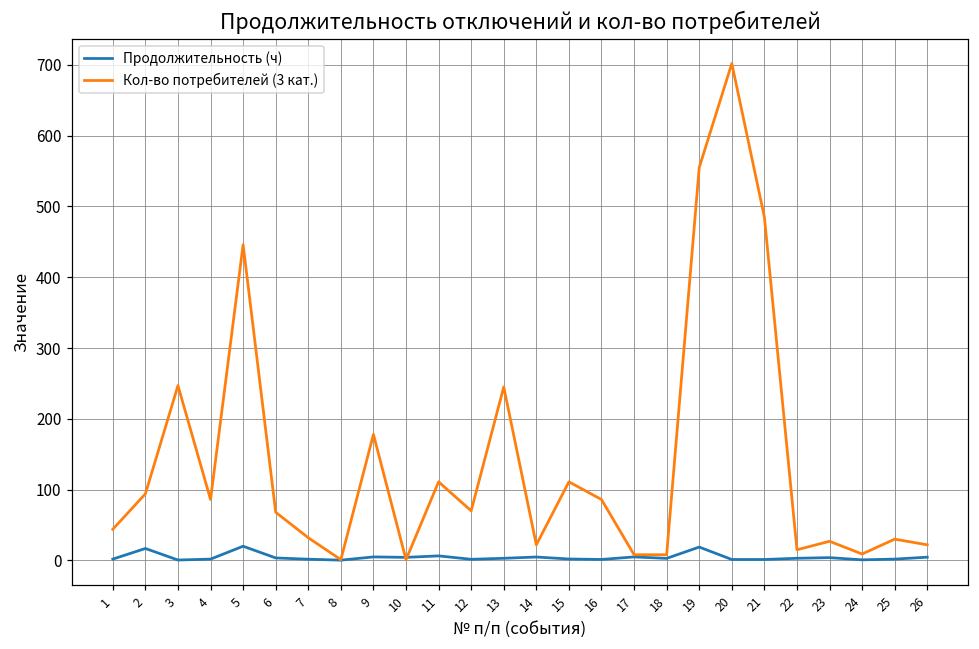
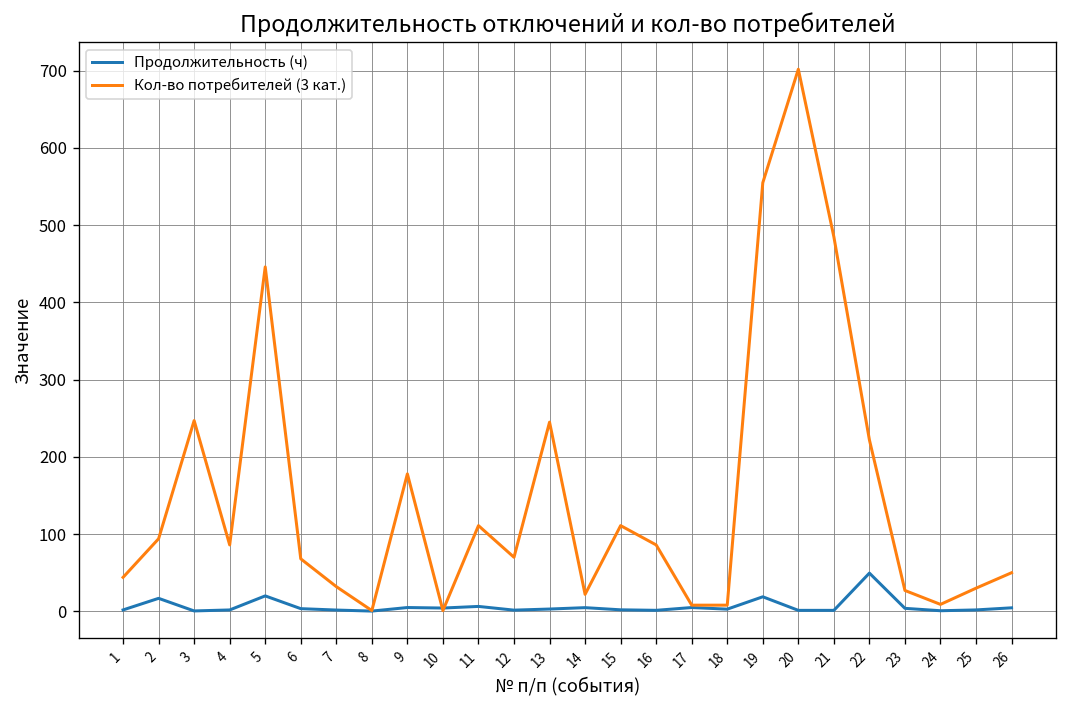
  {
    "Продолжительность (ч)": {
      "1": 0,
      "2": 20,
      "3": 0,
      "4": 0,
      "5": 20,
      "6": 0,
      "7": 0,
      "9": 0,
      "11": 10,
      "12": 0,
      "13": 0,
      "14": 0,
      "15": 0,
      "16": 0,
      "18": 0,
      "19": 20,
      "20": 0,
      "21": 0,
-     "22": 0,
+     "22": 50,
      "23": 0,
      "24": 0,
      "25": 0,
      "26": 0
    },
    "Кол-во потребителей (3 кат.)": {
      "1": 40,
      "2": 90,
      "3": 250,
      "4": 90,
      "5": 450,
      "6": 70,
      "7": 30,
      "9": 180,
      "11": 110,
      "12": 70,
      "13": 250,
      "14": 20,
      "15": 110,
      "16": 90,
      "18": 10,
      "19": 560,
      "20": 700,
      "21": 490,
-     "22": 20,
+     "22": 220,
      "23": 30,
      "24": 10,
      "25": 30,
-     "26": 20
+     "26": 50
    }
  }
